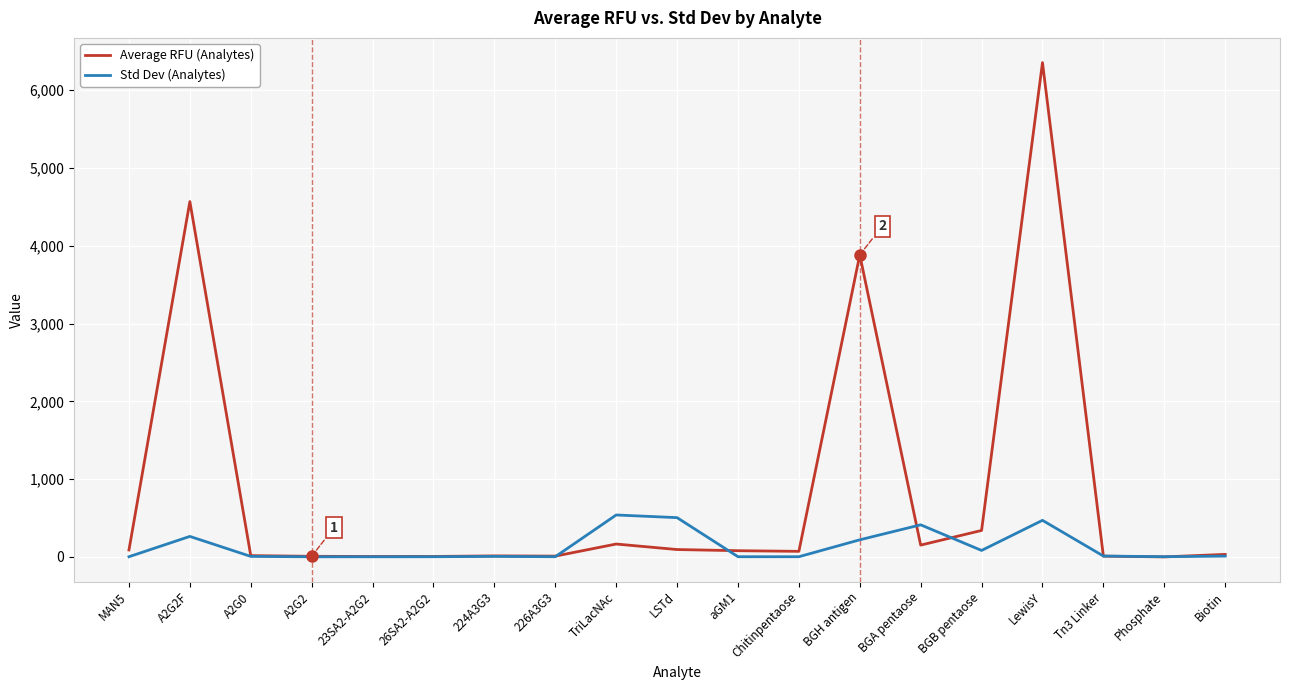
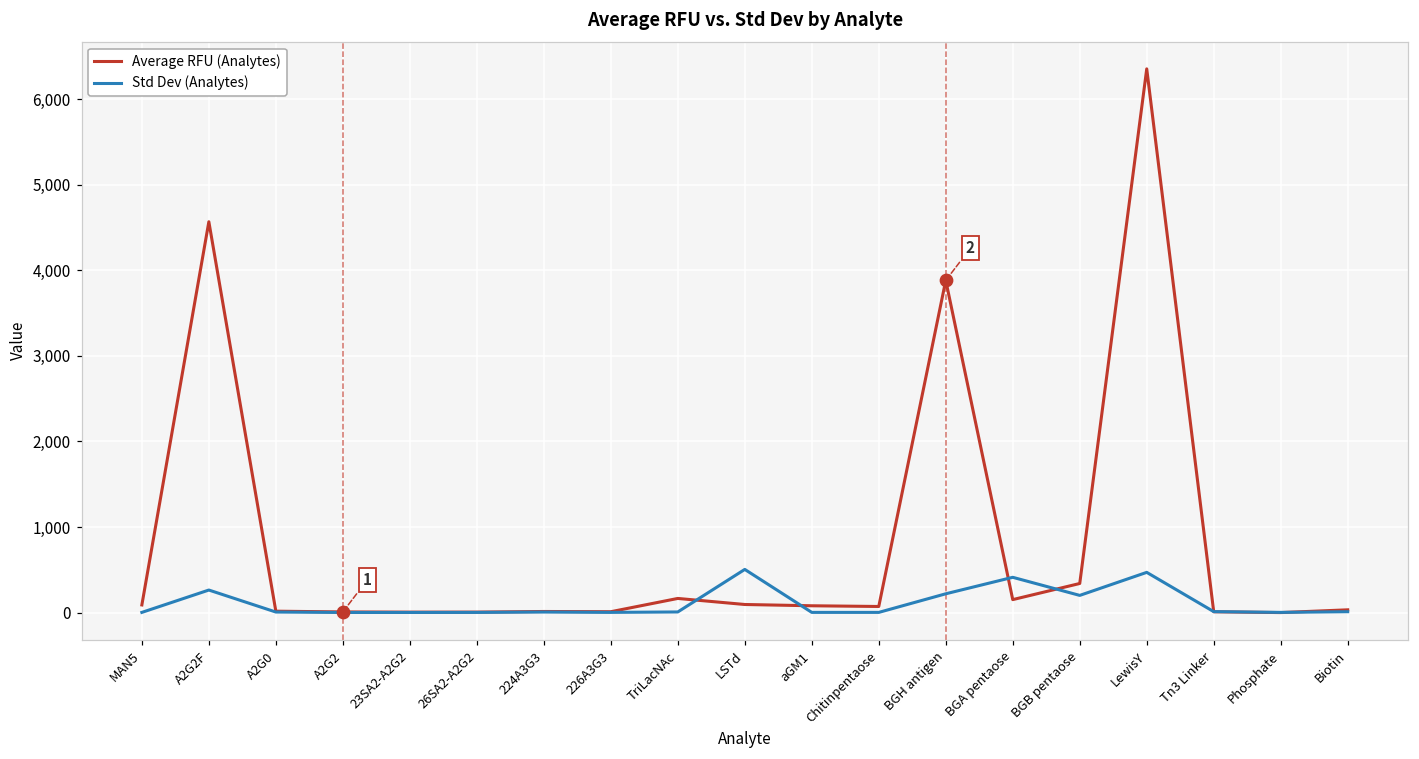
  {
    "Std Dev (Analytes)": {
      "MAN5": 0,
      "A2G2F": 300,
-     "TriLacNAc": 500,
+     "TriLacNAc": 0,
      "LSTd": 500,
      "aGM1": 0,
      "Chitinpentaose": 0,
      "BGH antigen": 200,
      "BGA pentaose": 400,
-     "BGB pentaose": 100,
+     "BGB pentaose": 200,
      "LewisY": 500
    }
  }
